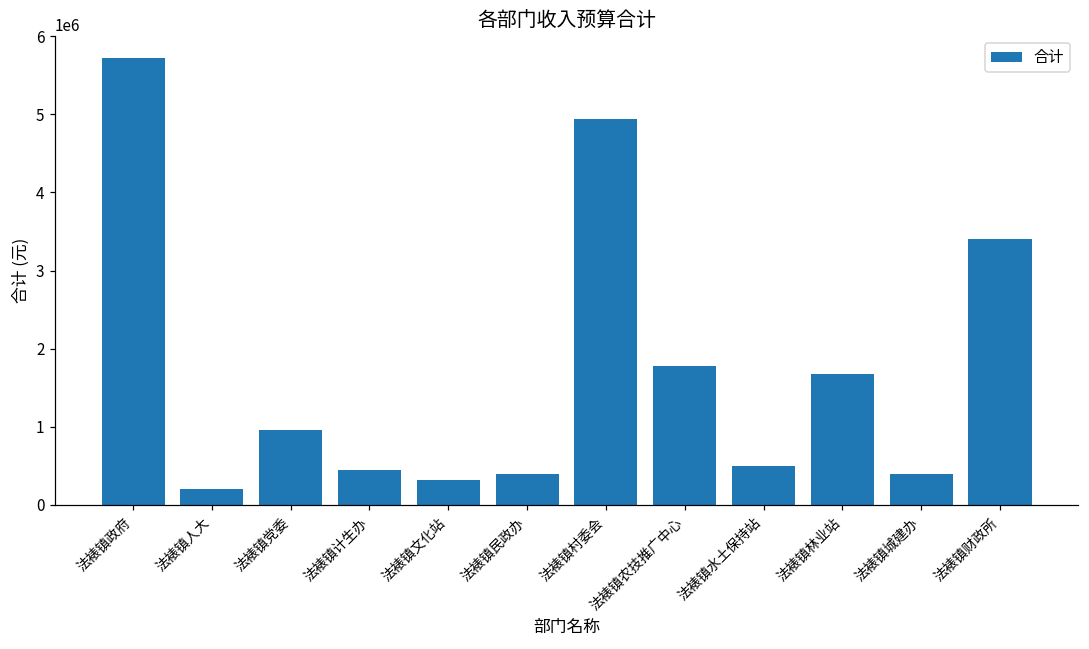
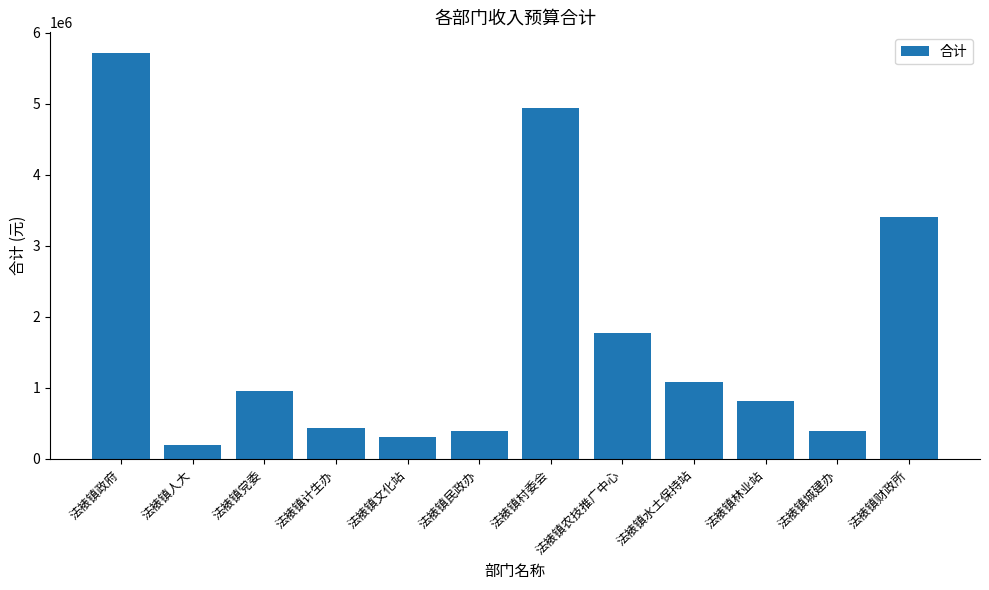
  {
    "法裱镇政府": 5700000,
    "法裱镇人大": 200000,
    "法裱镇党委": 1000000,
    "法裱镇计生办": 400000,
    "法裱镇文化站": 300000,
    "法裱镇民政办": 400000,
    "法裱镇村委会": 4900000,
    "法裱镇农技推广中心": 1800000,
-   "法裱镇水土保持站": 500000,
-   "法裱镇林业站": 1700000,
+   "法裱镇水土保持站": 1100000,
+   "法裱镇林业站": 800000,
    "法裱镇城建办": 400000,
    "法裱镇财政所": 3400000
  }
